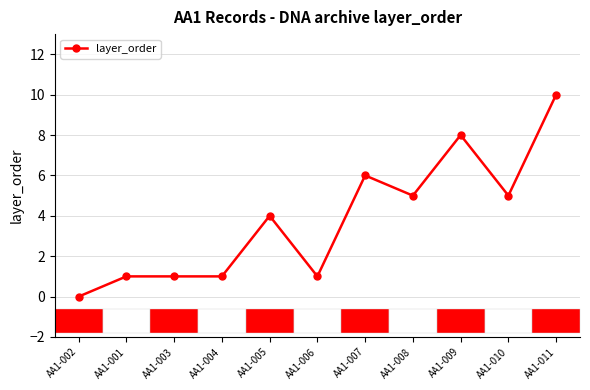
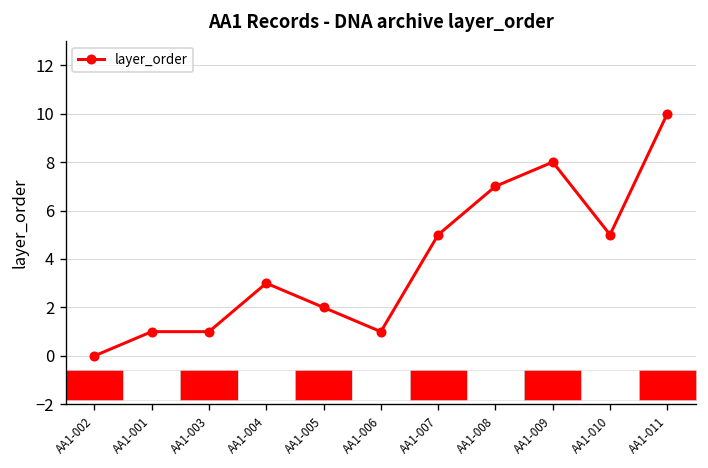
  {
    "AA1-002": 0,
    "AA1-001": 1,
    "AA1-003": 1,
-   "AA1-004": 1,
-   "AA1-005": 4,
+   "AA1-004": 3,
+   "AA1-005": 2,
    "AA1-006": 1,
-   "AA1-007": 6,
-   "AA1-008": 5,
+   "AA1-007": 5,
+   "AA1-008": 7,
    "AA1-009": 8,
    "AA1-010": 5,
    "AA1-011": 10
  }
